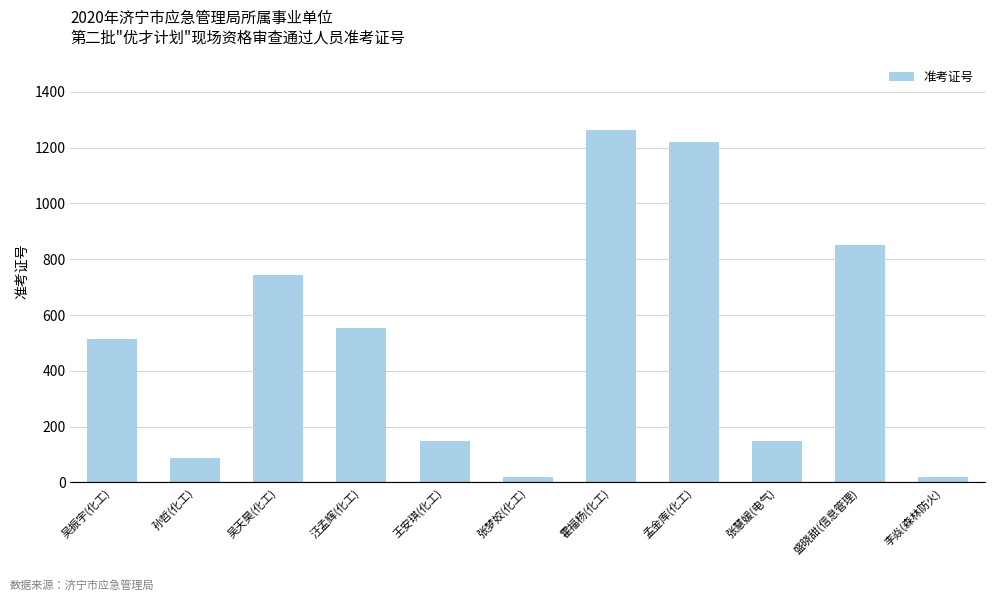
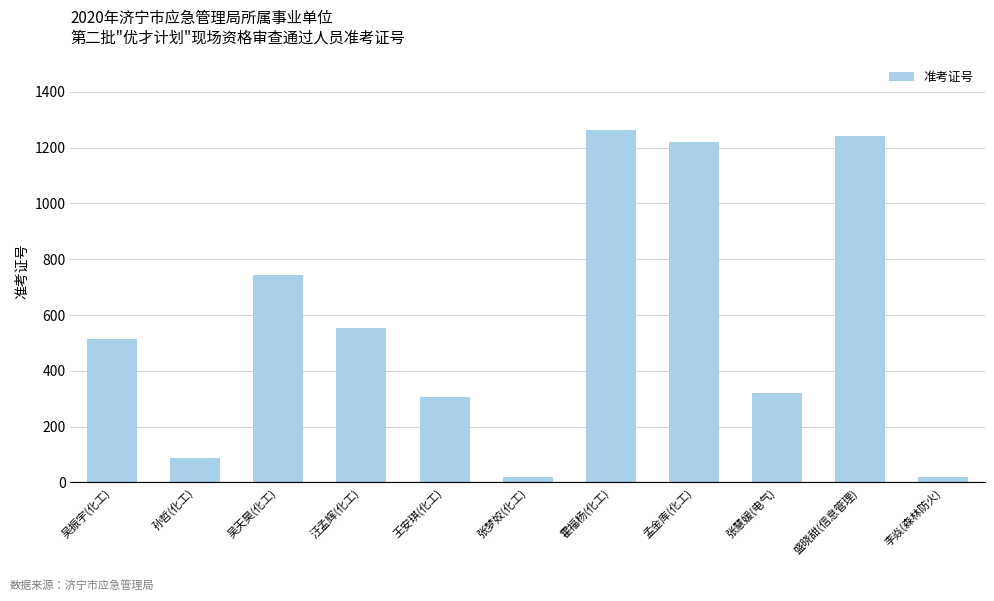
  {
    "吴振宇(化工)": 520,
    "孙哲(化工)": 90,
    "吴天昊(化工)": 750,
    "汪孟辉(化工)": 550,
-   "王安琪(化工)": 150,
+   "王安琪(化工)": 310,
    "张梦姣(化工)": 20,
    "霍福杨(化工)": 1260,
    "孟金库(化工)": 1220,
-   "张慧媛(电气)": 150,
-   "盛晓甜(信息管理)": 850,
+   "张慧媛(电气)": 320,
+   "盛晓甜(信息管理)": 1240,
    "李焱(森林防火)": 20
  }
